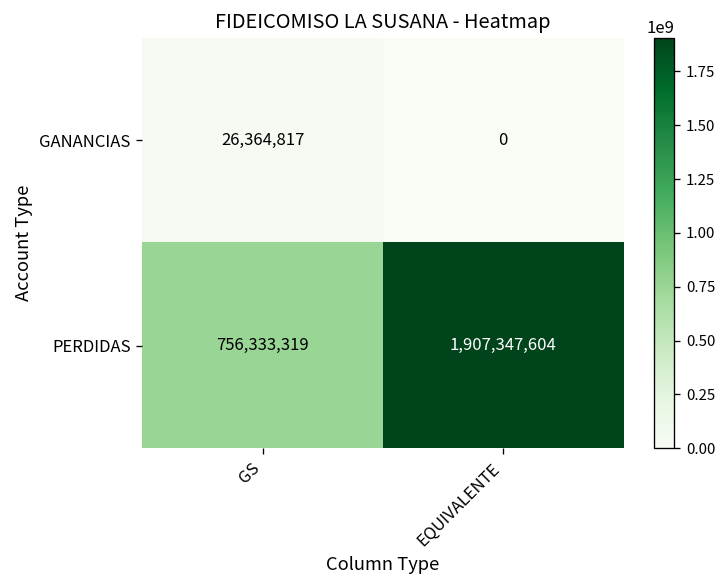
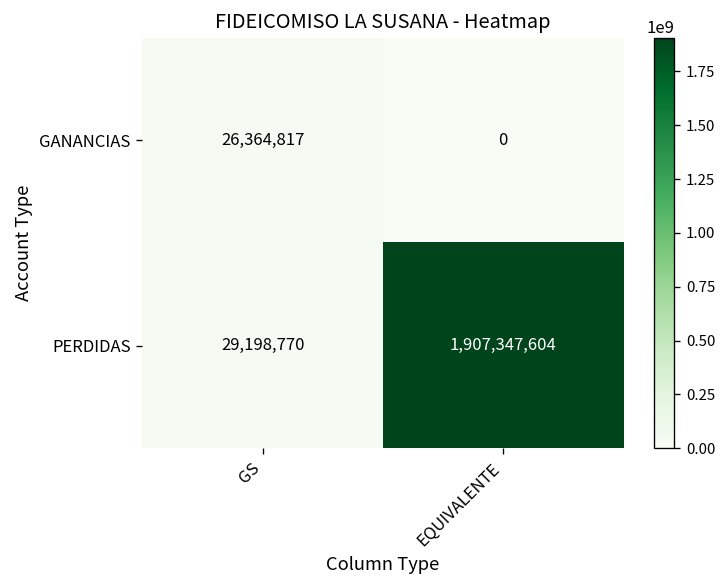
  {
    "GANANCIAS": {
      "GS": "26,364,817",
      "EQUIVALENTE": "0"
    },
    "PERDIDAS": {
-     "GS": "756,333,319",
+     "GS": "29,198,770",
      "EQUIVALENTE": "1,907,347,604"
    }
  }
